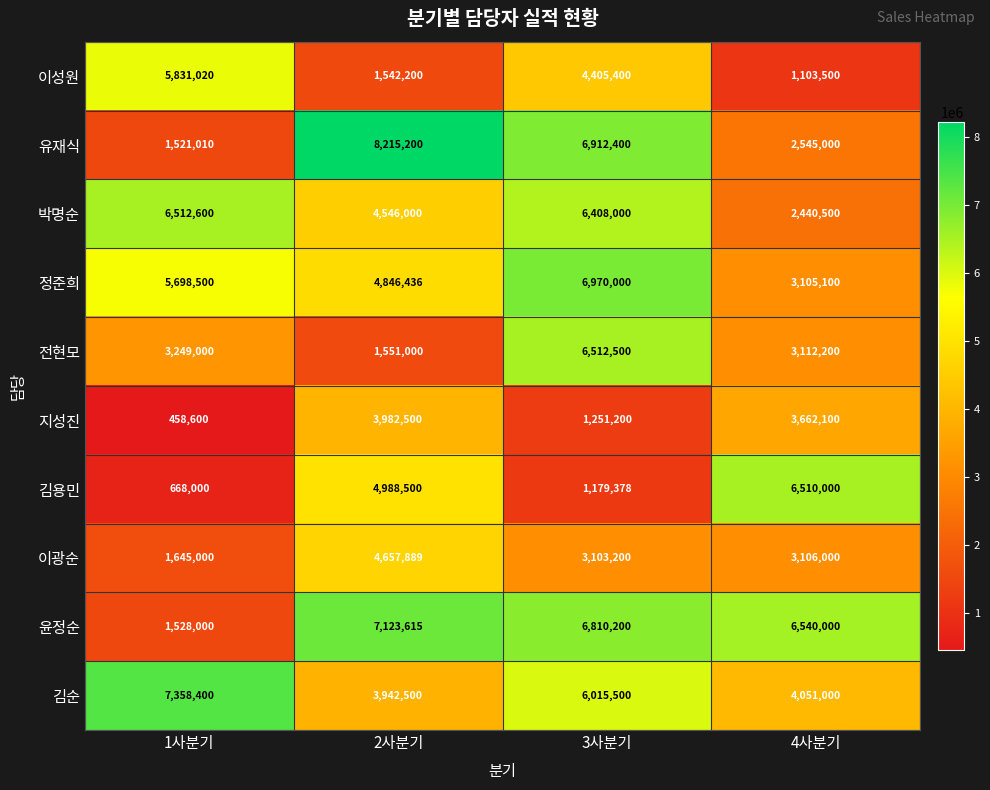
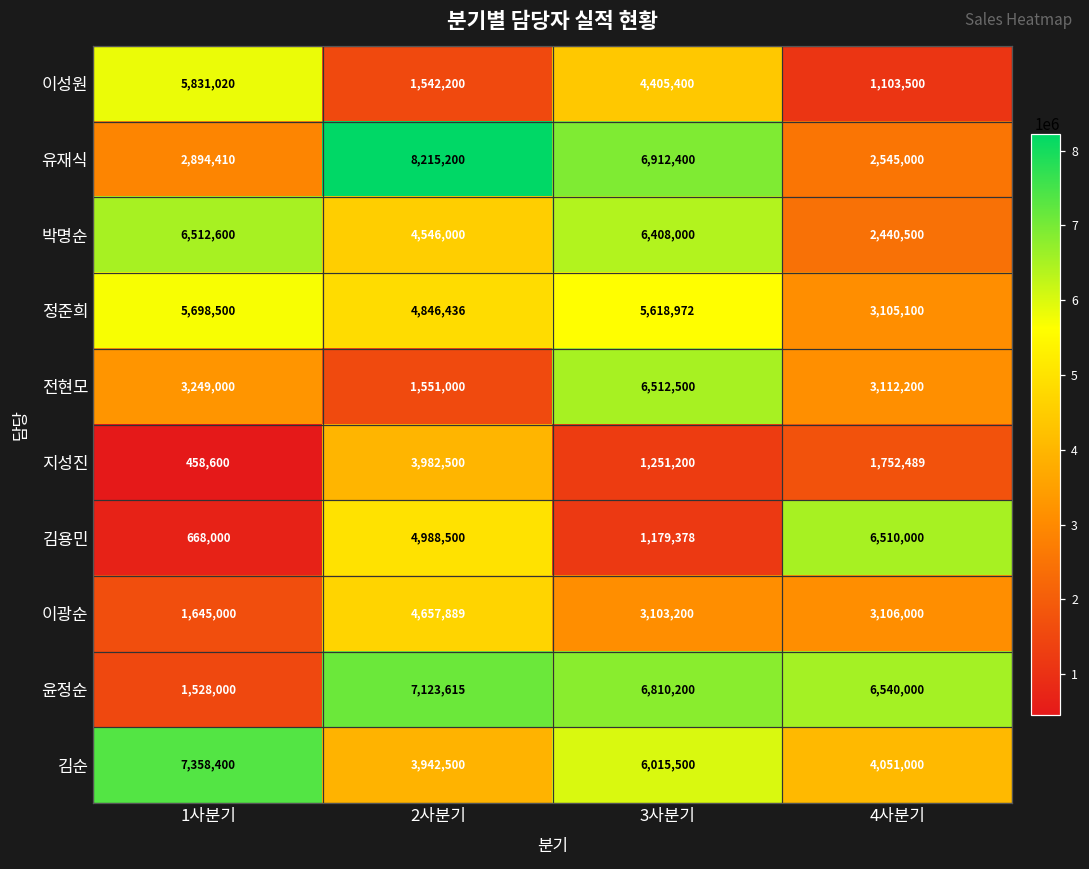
  {
    "이성원": {
      "1사분기": "5,831,020",
      "2사분기": "1,542,200",
      "3사분기": "4,405,400",
      "4사분기": "1,103,500"
    },
    "유재식": {
-     "1사분기": "1,521,010",
+     "1사분기": "2,894,410",
      "2사분기": "8,215,200",
      "3사분기": "6,912,400",
      "4사분기": "2,545,000"
    },
    "박명순": {
      "1사분기": "6,512,600",
      "2사분기": "4,546,000",
      "3사분기": "6,408,000",
      "4사분기": "2,440,500"
    },
    "정준희": {
      "1사분기": "5,698,500",
      "2사분기": "4,846,436",
-     "3사분기": "6,970,000",
+     "3사분기": "5,618,972",
      "4사분기": "3,105,100"
    },
    "전현모": {
      "1사분기": "3,249,000",
      "2사분기": "1,551,000",
      "3사분기": "6,512,500",
      "4사분기": "3,112,200"
    },
    "지성진": {
      "1사분기": "458,600",
      "2사분기": "3,982,500",
      "3사분기": "1,251,200",
-     "4사분기": "3,662,100"
+     "4사분기": "1,752,489"
    },
    "김용민": {
      "1사분기": "668,000",
      "2사분기": "4,988,500",
      "3사분기": "1,179,378",
      "4사분기": "6,510,000"
    },
    "이광순": {
      "1사분기": "1,645,000",
      "2사분기": "4,657,889",
      "3사분기": "3,103,200",
      "4사분기": "3,106,000"
    },
    "윤정순": {
      "1사분기": "1,528,000",
      "2사분기": "7,123,615",
      "3사분기": "6,810,200",
      "4사분기": "6,540,000"
    },
    "김순": {
      "1사분기": "7,358,400",
      "2사분기": "3,942,500",
      "3사분기": "6,015,500",
      "4사분기": "4,051,000"
    }
  }
